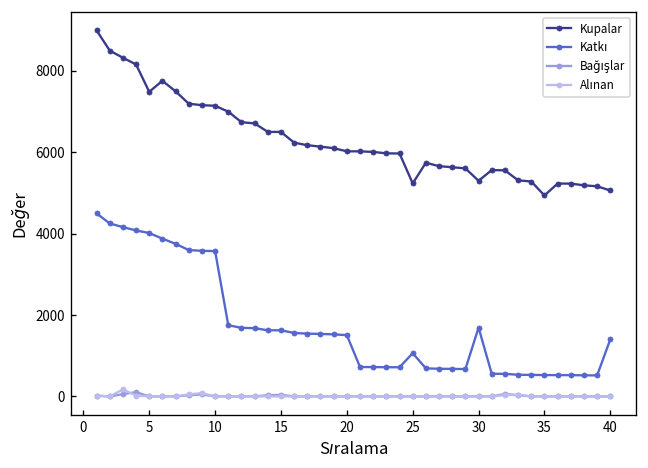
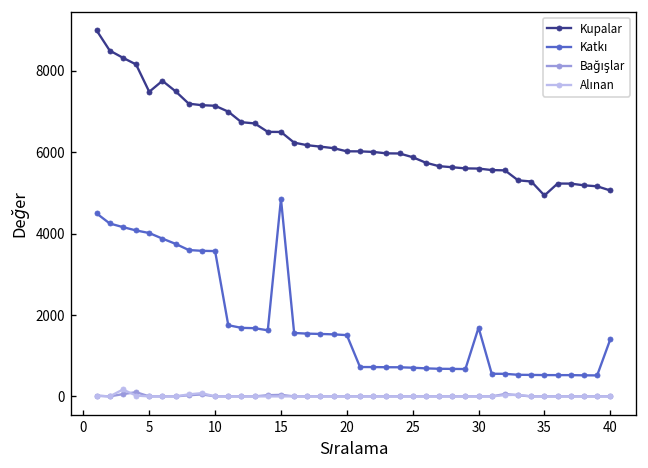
  {
    "Kupalar": {
      "5": 7500,
      "10": 7100,
      "15": 6500,
      "20": 6000,
-     "25": 5200,
-     "30": 5300,
+     "25": 5900,
+     "30": 5600,
      "35": 4900,
      "40": 5100
    },
    "Katkı": {
      "5": 4000,
      "10": 3600,
-     "15": 1600,
+     "15": 4900,
      "20": 1500,
-     "25": 1100,
+     "25": 700,
      "30": 1700,
      "35": 500,
      "40": 1400
    }
  }
